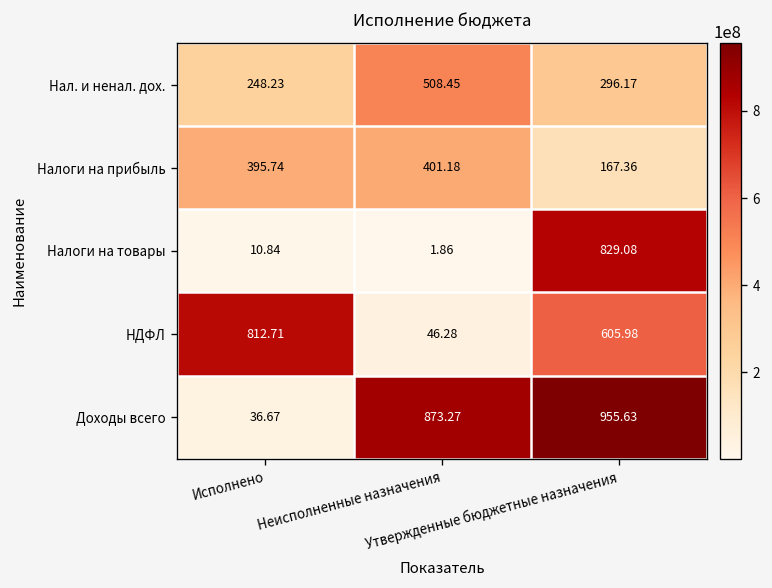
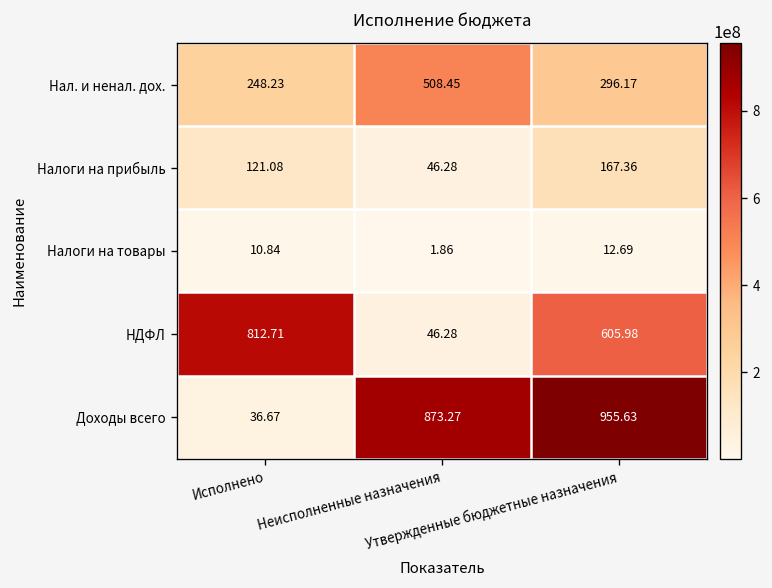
  {
    "Нал. и ненал. дох.": {
      "Исполнено": 248.23,
      "Неисполненные назначения": 508.45,
      "Утвержденные бюджетные назначения": 296.17
    },
    "Налоги на прибыль": {
-     "Исполнено": 395.74,
-     "Неисполненные назначения": 401.18,
+     "Исполнено": 121.08,
+     "Неисполненные назначения": 46.28,
      "Утвержденные бюджетные назначения": 167.36
    },
    "Налоги на товары": {
      "Исполнено": 10.84,
      "Неисполненные назначения": 1.86,
-     "Утвержденные бюджетные назначения": 829.08
+     "Утвержденные бюджетные назначения": 12.69
    },
    "НДФЛ": {
      "Исполнено": 812.71,
      "Неисполненные назначения": 46.28,
      "Утвержденные бюджетные назначения": 605.98
    },
    "Доходы всего": {
      "Исполнено": 36.67,
      "Неисполненные назначения": 873.27,
      "Утвержденные бюджетные назначения": 955.63
    }
  }
